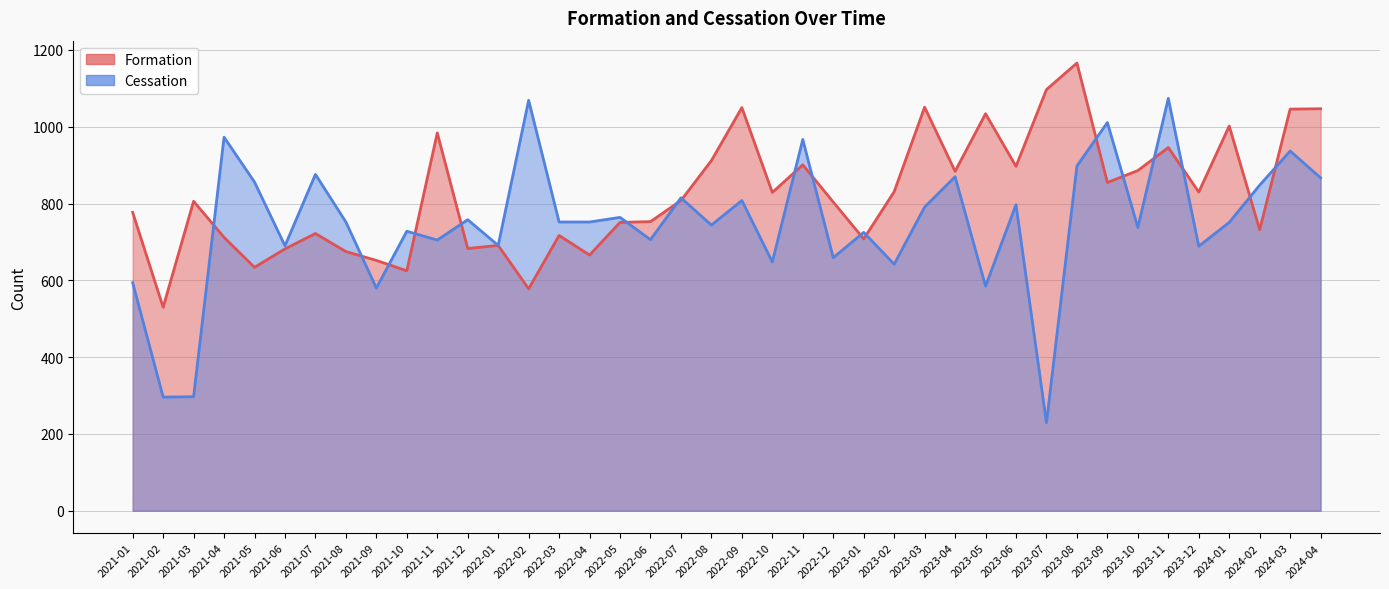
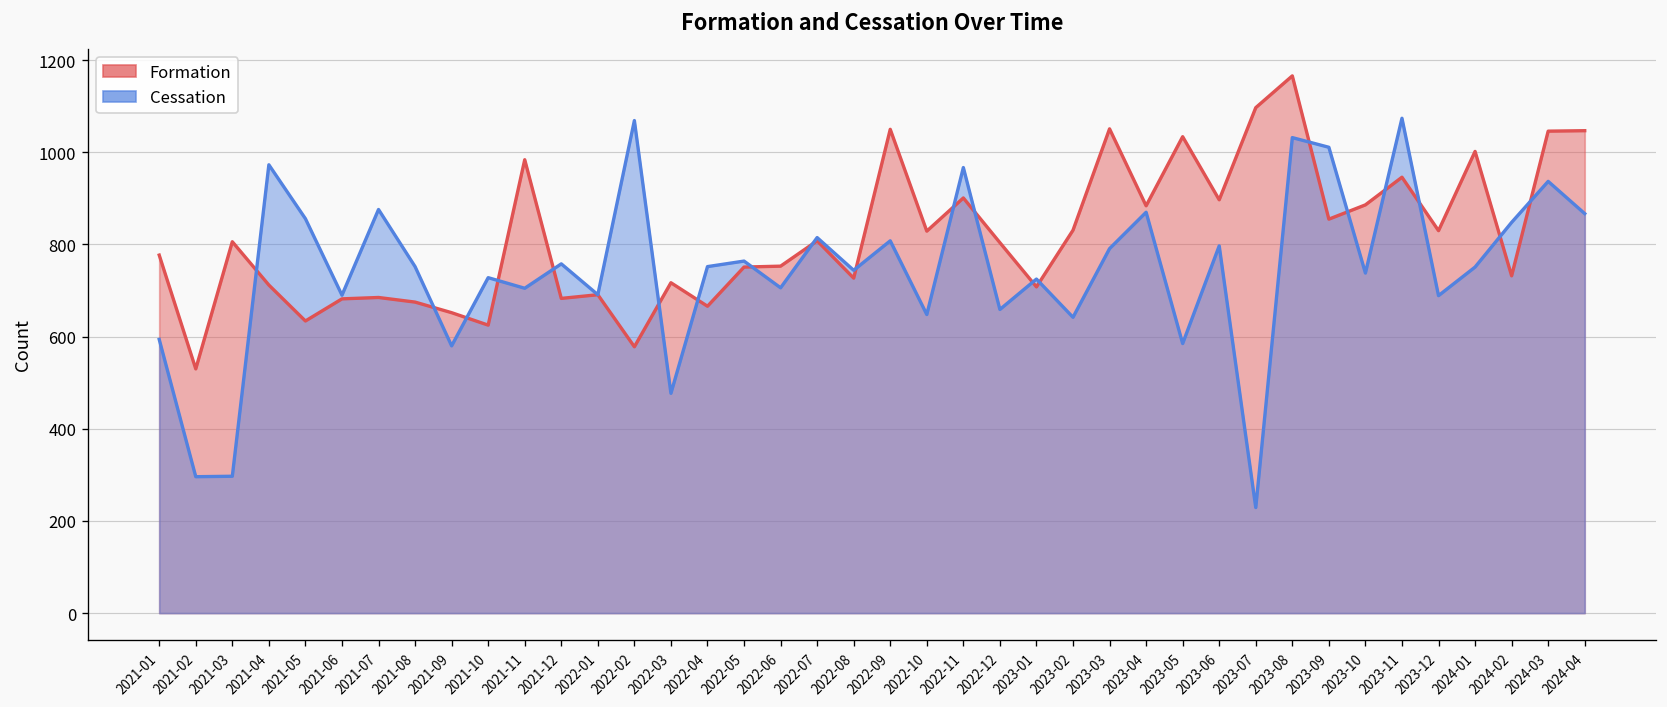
  {
    "Formation": {
      "2021-01": 780,
      "2021-02": 530,
      "2021-03": 810,
      "2021-04": 710,
      "2021-05": 630,
      "2021-06": 680,
-     "2021-07": 720,
+     "2021-07": 690,
      "2021-08": 680,
      "2021-09": 650,
      "2021-10": 630,
      "2021-11": 980,
      "2021-12": 680,
      "2022-02": 580,
      "2022-03": 720,
      "2022-04": 670,
      "2022-05": 750,
      "2022-06": 750,
      "2022-07": 810,
-     "2022-08": 910,
+     "2022-08": 730,
      "2022-09": 1050,
      "2022-10": 830,
      "2022-11": 900,
      "2022-12": 800,
      "2023-01": 710,
      "2023-02": 830,
      "2023-03": 1050,
      "2023-04": 880,
      "2023-05": 1030,
      "2023-06": 900,
      "2023-07": 1100,
      "2023-08": 1170,
      "2023-09": 860,
      "2023-10": 890,
      "2023-11": 950,
      "2023-12": 830,
      "2024-01": 1000,
      "2024-02": 730,
      "2024-03": 1050,
      "2024-04": 1050
    },
    "Cessation": {
      "2021-01": 590,
      "2021-02": 300,
      "2021-03": 300,
      "2021-04": 970,
      "2021-05": 860,
      "2021-06": 690,
      "2021-07": 880,
      "2021-08": 750,
      "2021-09": 580,
      "2021-10": 730,
      "2021-11": 710,
      "2021-12": 760,
      "2022-02": 1070,
-     "2022-03": 750,
+     "2022-03": 480,
      "2022-04": 750,
      "2022-05": 760,
      "2022-06": 710,
      "2022-07": 820,
      "2022-08": 740,
      "2022-09": 810,
      "2022-10": 650,
      "2022-11": 970,
      "2022-12": 660,
      "2023-01": 730,
      "2023-02": 640,
      "2023-03": 790,
      "2023-04": 870,
      "2023-05": 590,
      "2023-06": 800,
      "2023-07": 230,
-     "2023-08": 900,
+     "2023-08": 1030,
      "2023-09": 1010,
      "2023-10": 740,
      "2023-11": 1070,
      "2023-12": 690,
      "2024-01": 750,
      "2024-02": 850,
      "2024-03": 940,
      "2024-04": 870
    }
  }
